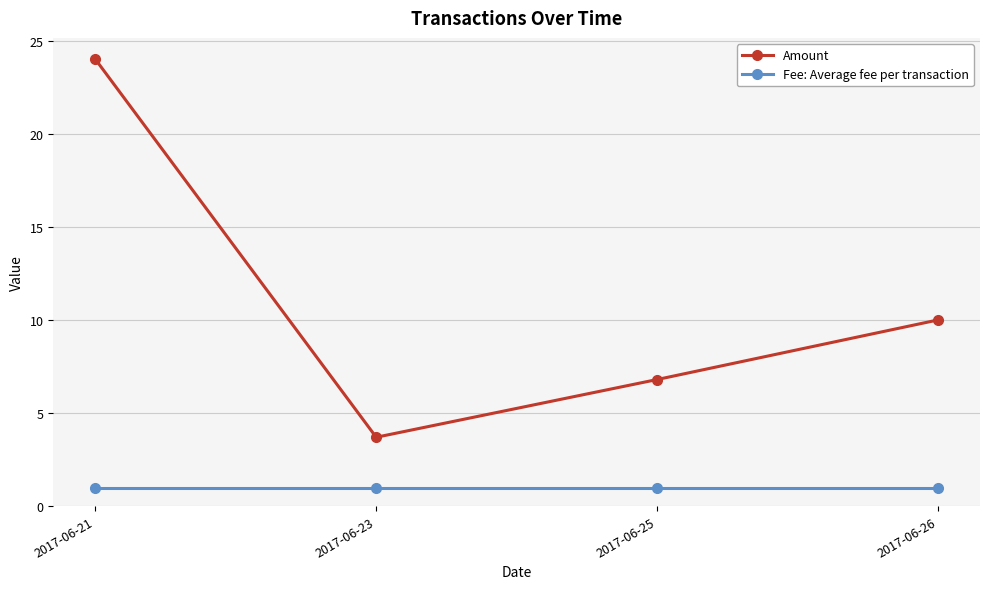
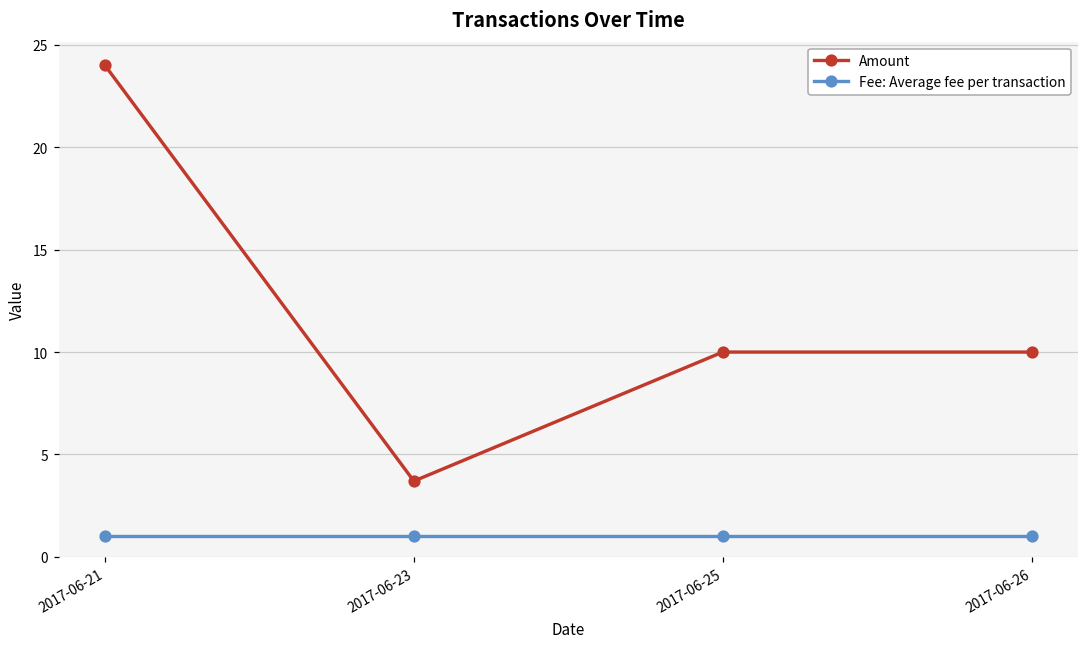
  {
    "Amount": {
      "2017-06-21": 24.0,
      "2017-06-23": 3.7,
-     "2017-06-25": 6.8,
+     "2017-06-25": 10.0,
      "2017-06-26": 10.0
    },
    "Fee: Average fee per transaction": {
      "2017-06-21": 1.0,
      "2017-06-23": 1.0,
      "2017-06-25": 1.0,
      "2017-06-26": 1.0
    }
  }
